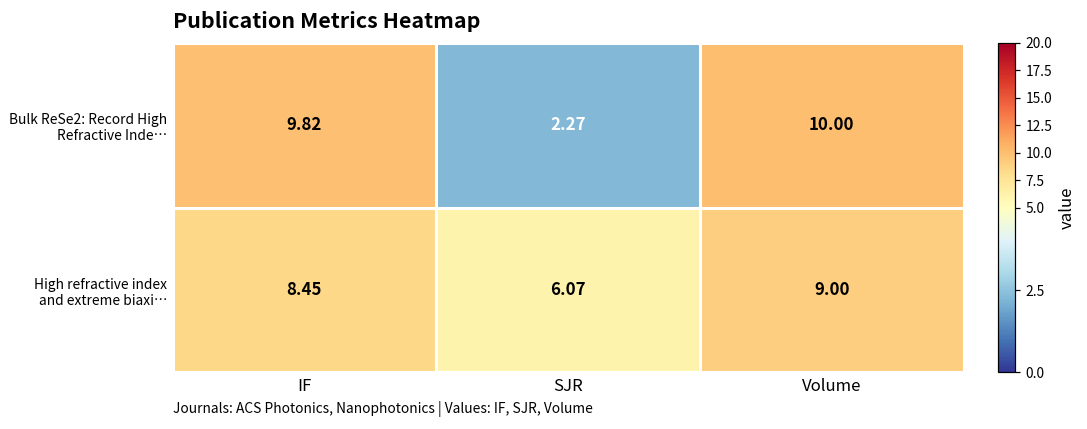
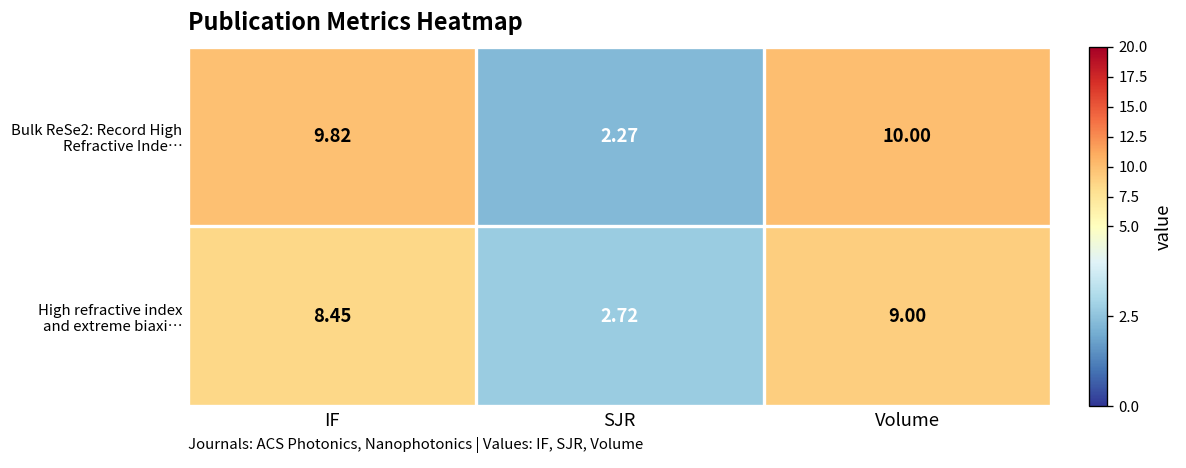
  {
    "Bulk ReSe2: Record High Refractive Inde…": {
      "IF": 9.82,
      "SJR": 2.27,
      "Volume": 10.00
    },
    "High refractive index and extreme biaxi…": {
      "IF": 8.45,
-     "SJR": 6.07,
+     "SJR": 2.72,
      "Volume": 9.00
    }
  }
